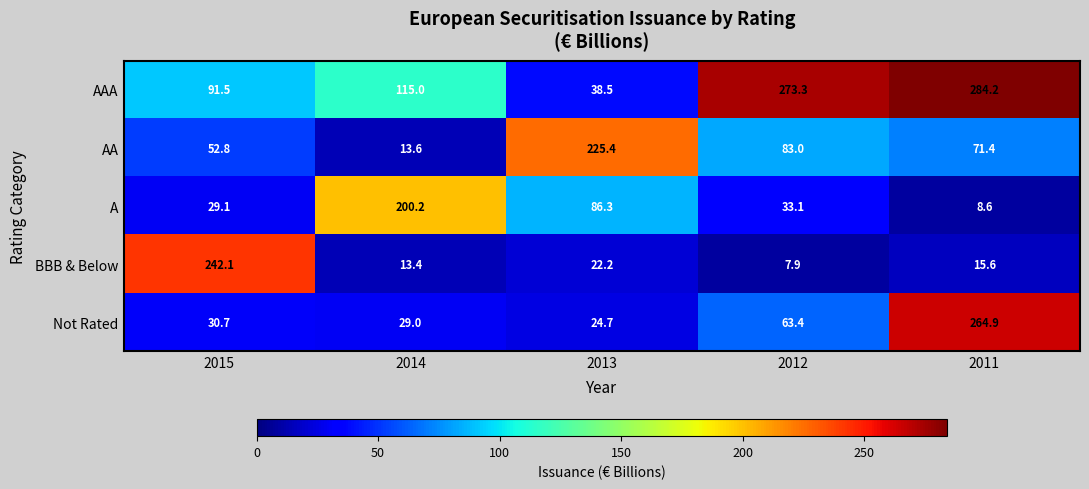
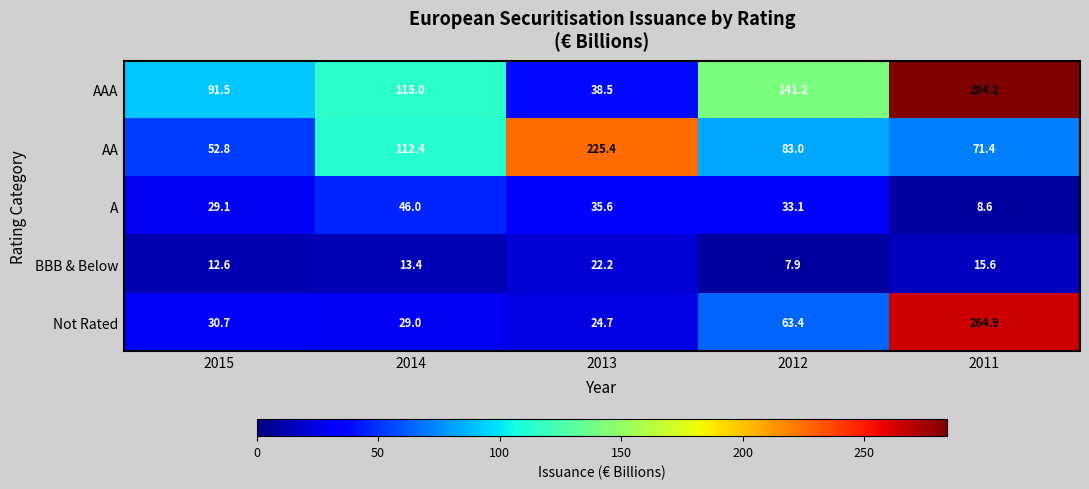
  {
    "AAA": {
      "2015": 91.5,
      "2014": 115.0,
      "2013": 38.5,
-     "2012": 273.3,
+     "2012": 141.2,
      "2011": 284.2
    },
    "AA": {
      "2015": 52.8,
-     "2014": 13.6,
+     "2014": 112.4,
      "2013": 225.4,
      "2012": 83.0,
      "2011": 71.4
    },
    "A": {
      "2015": 29.1,
-     "2014": 200.2,
-     "2013": 86.3,
+     "2014": 46.0,
+     "2013": 35.6,
      "2012": 33.1,
      "2011": 8.6
    },
    "BBB & Below": {
-     "2015": 242.1,
+     "2015": 12.6,
      "2014": 13.4,
      "2013": 22.2,
      "2012": 7.9,
      "2011": 15.6
    },
    "Not Rated": {
      "2015": 30.7,
      "2014": 29.0,
      "2013": 24.7,
      "2012": 63.4,
      "2011": 264.9
    }
  }
